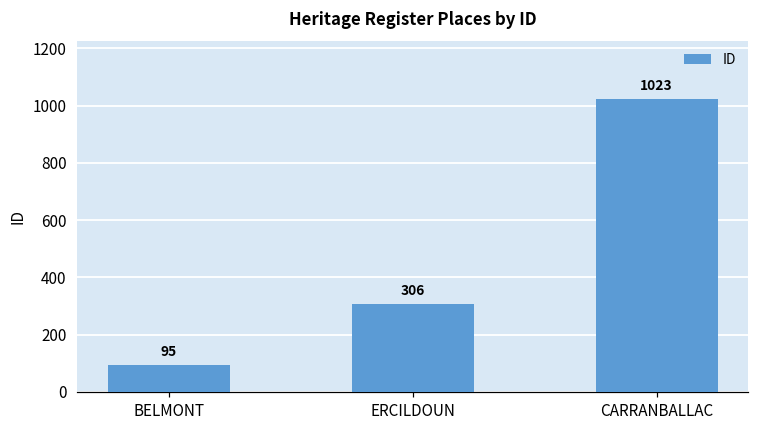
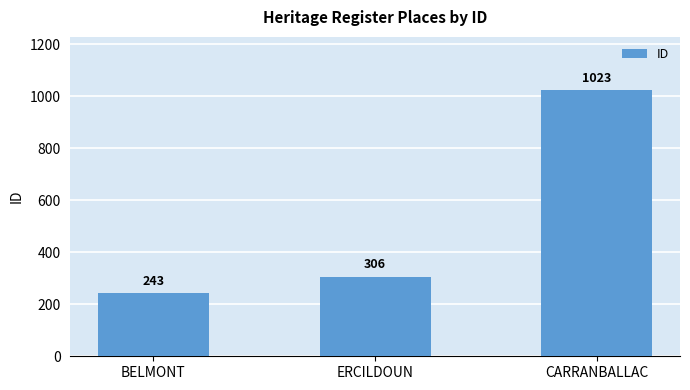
  {
-   "BELMONT": 95,
+   "BELMONT": 243,
    "ERCILDOUN": 306,
    "CARRANBALLAC": 1023
  }
